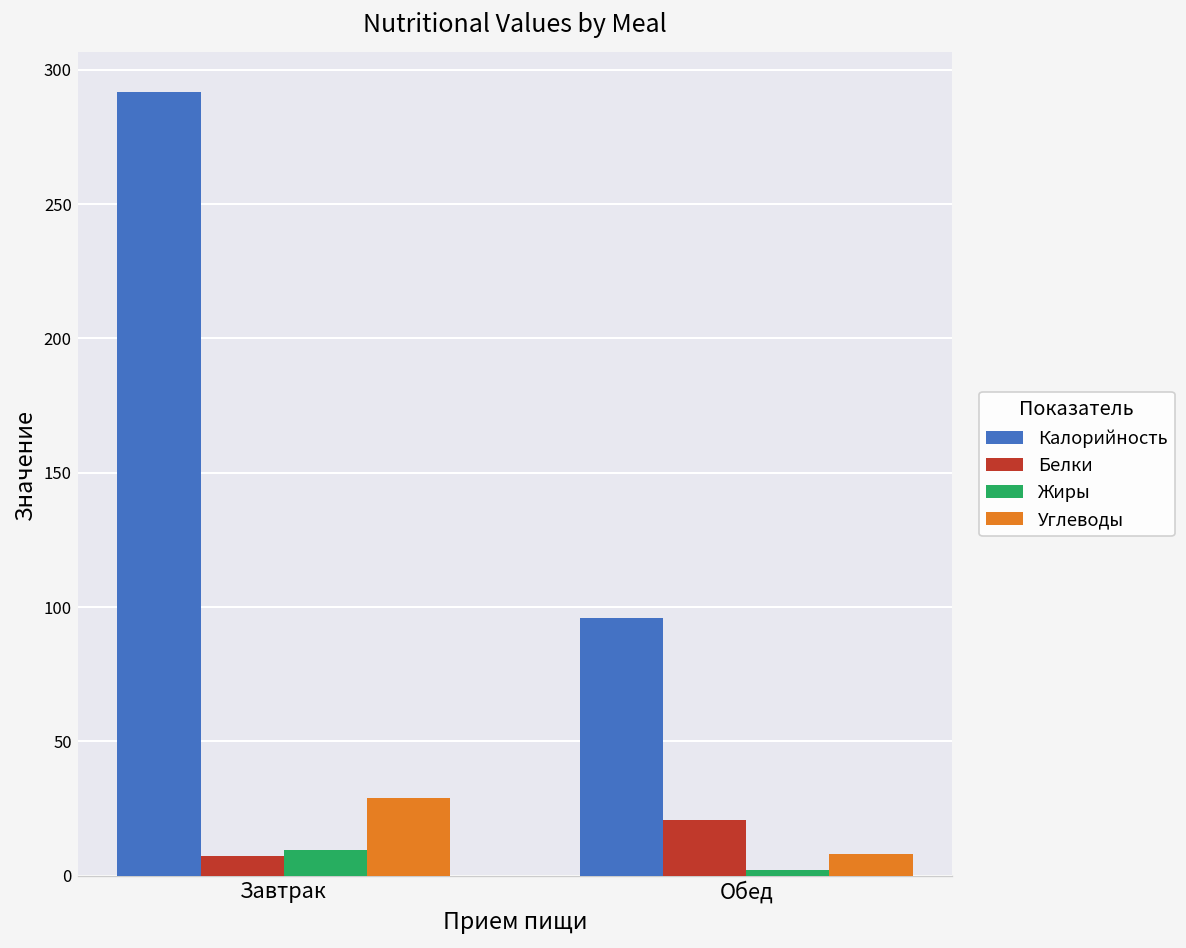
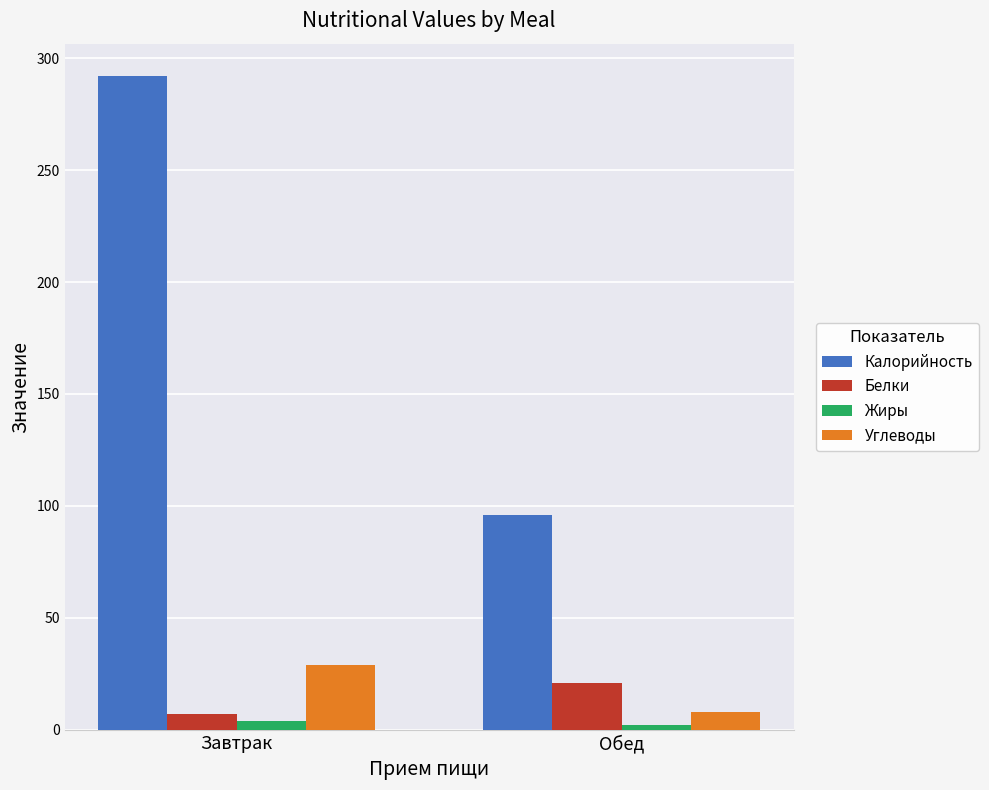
  {
    "Калорийность": {
      "Завтрак": 292,
      "Обед": 96
    },
    "Белки": {
      "Завтрак": 7,
      "Обед": 21
    },
    "Жиры": {
-     "Завтрак": 9,
+     "Завтрак": 4,
      "Обед": 2
    },
    "Углеводы": {
      "Завтрак": 29,
      "Обед": 8
    }
  }
